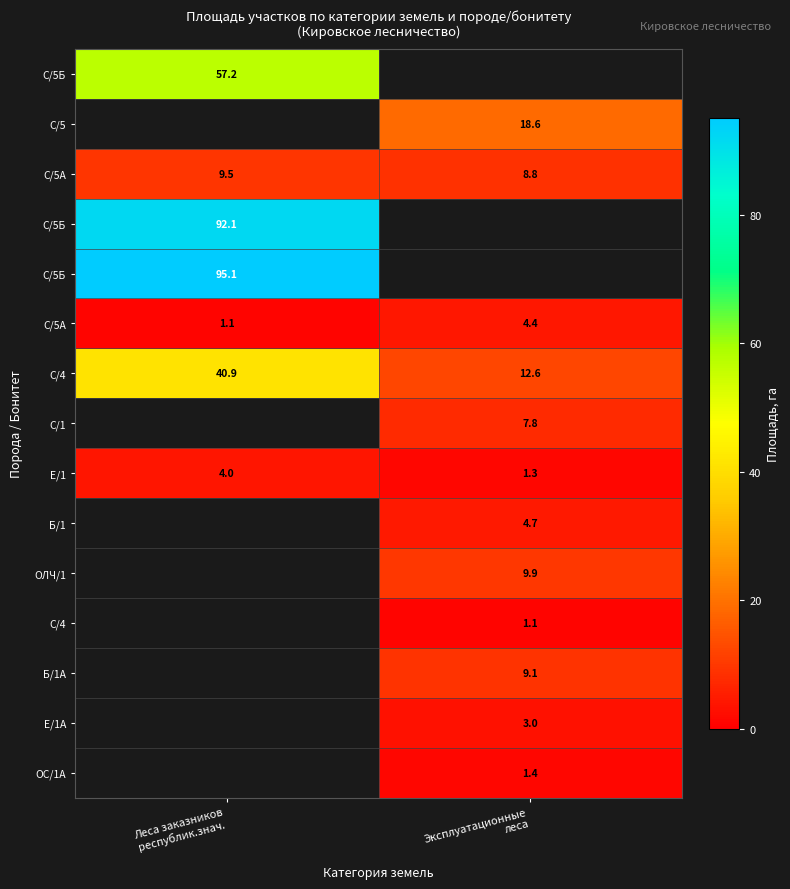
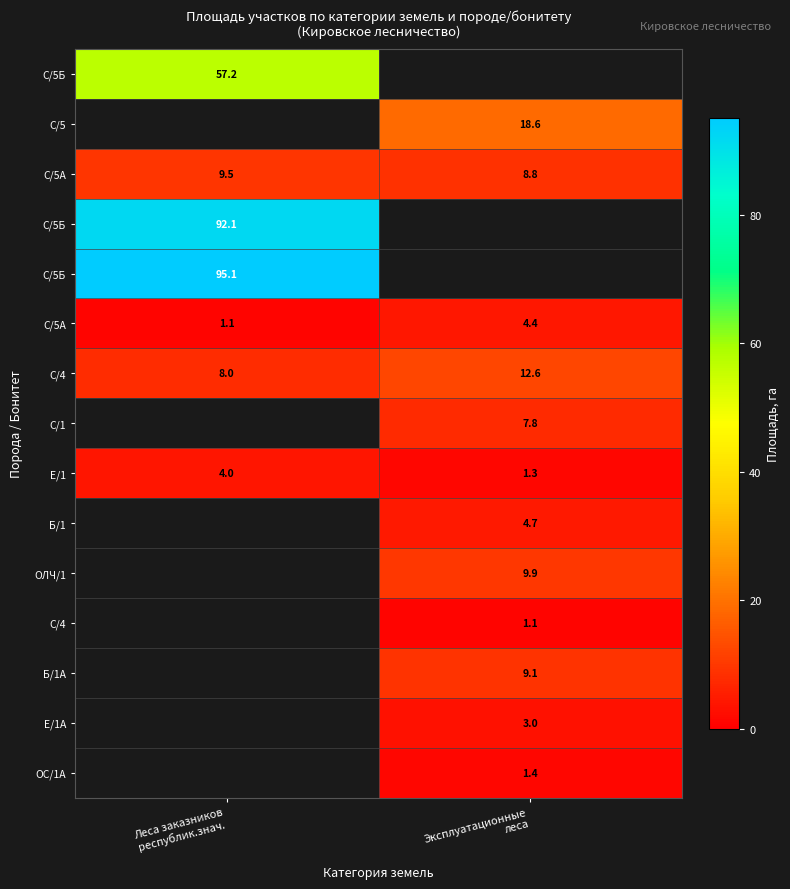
  {
    "С/5": {
      "Эксплуатационные леса": 18.6
    },
    "С/4": {
-     "Леса заказников республик.знач.": 40.9
+     "Леса заказников республик.знач.": 8.0
    },
    "С/1": {
      "Эксплуатационные леса": 7.8
    },
    "Е/1": {
      "Леса заказников республик.знач.": 4.0,
      "Эксплуатационные леса": 1.3
    },
    "Б/1": {
      "Эксплуатационные леса": 4.7
    },
    "ОЛЧ/1": {
      "Эксплуатационные леса": 9.9
    },
    "Б/1А": {
      "Эксплуатационные леса": 9.1
    },
    "Е/1А": {
      "Эксплуатационные леса": 3.0
    },
    "ОС/1А": {
      "Эксплуатационные леса": 1.4
    }
  }
